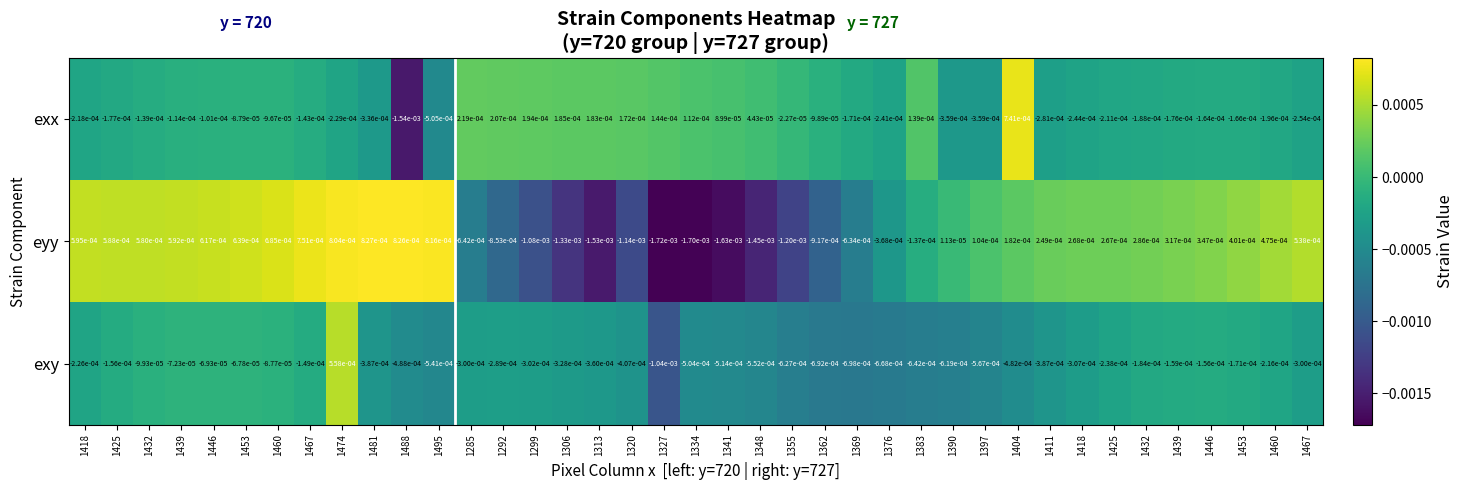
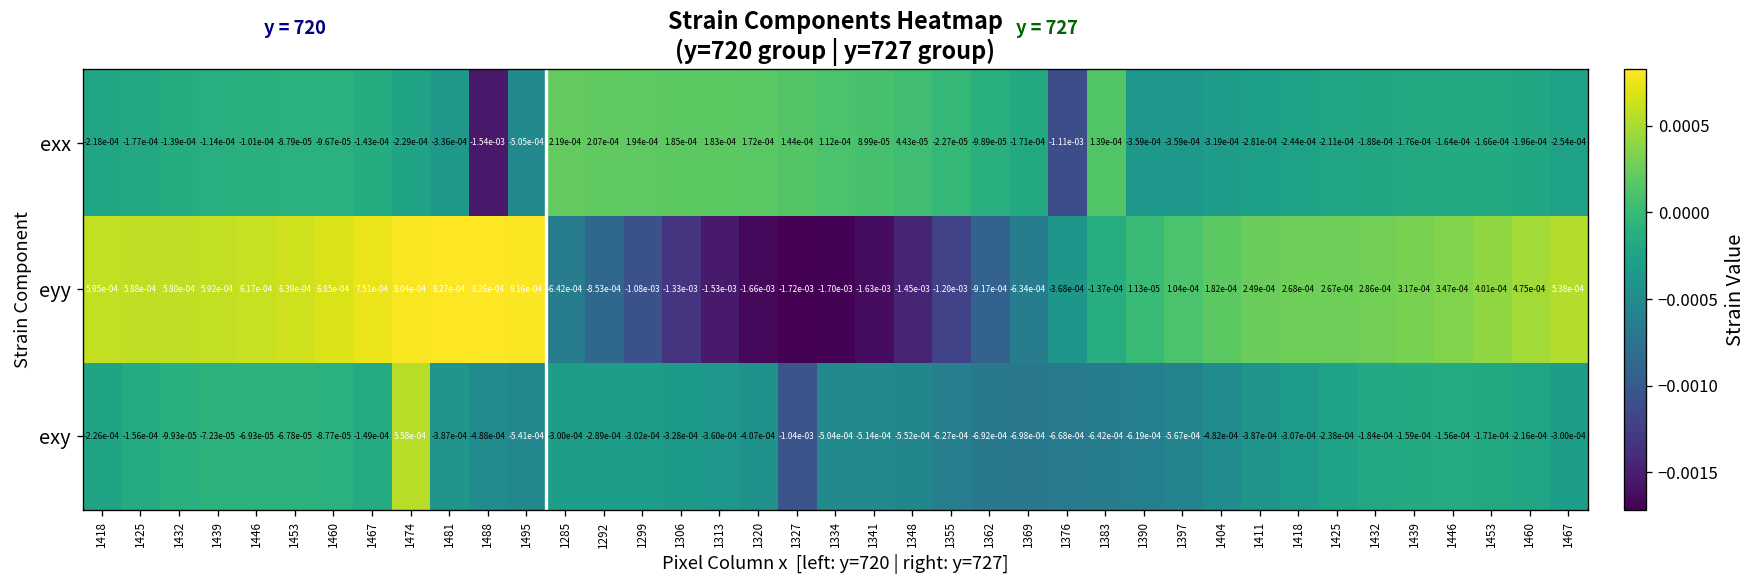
  {
    "exx": {
      "1474": "-2.29e-04",
      "1481": "-3.36e-04",
      "1488": "-1.54e-03",
      "1495": "-5.05e-04",
      "1285": "2.19e-04",
      "1292": "2.07e-04",
      "1299": "1.94e-04",
      "1306": "1.85e-04",
      "1313": "1.83e-04",
      "1320": "1.72e-04",
      "1327": "1.44e-04",
      "1334": "1.12e-04",
      "1341": "8.99e-05",
      "1348": "4.43e-05",
      "1355": "-2.27e-05",
      "1362": "-9.89e-05",
      "1369": "-1.71e-04",
-     "1376": "-2.41e-04",
+     "1376": "-1.11e-03",
      "1383": "1.39e-04",
      "1390": "-3.59e-04",
      "1397": "-3.59e-04",
-     "1404": "7.41e-04",
+     "1404": "-3.19e-04",
      "1411": "-2.81e-04"
    },
    "eyy": {
      "1474": "8.04e-04",
      "1481": "8.27e-04",
      "1488": "8.26e-04",
      "1495": "8.16e-04",
      "1285": "-6.42e-04",
      "1292": "-8.53e-04",
      "1299": "-1.08e-03",
      "1306": "-1.33e-03",
      "1313": "-1.53e-03",
-     "1320": "-1.14e-03",
+     "1320": "-1.66e-03",
      "1327": "-1.72e-03",
      "1334": "-1.70e-03",
      "1341": "-1.63e-03",
      "1348": "-1.45e-03",
      "1355": "-1.20e-03",
      "1362": "-9.17e-04",
      "1369": "-6.34e-04",
      "1376": "-3.68e-04",
      "1383": "-1.37e-04",
      "1390": "1.13e-05",
      "1397": "1.04e-04",
      "1404": "1.82e-04",
      "1411": "2.49e-04"
    },
    "exy": {
      "1474": "5.58e-04",
      "1481": "-3.87e-04",
      "1488": "-4.88e-04",
      "1495": "-5.41e-04",
      "1285": "-3.00e-04",
      "1292": "-2.89e-04",
      "1299": "-3.02e-04",
      "1306": "-3.28e-04",
      "1313": "-3.60e-04",
      "1320": "-4.07e-04",
      "1327": "-1.04e-03",
      "1334": "-5.04e-04",
      "1341": "-5.14e-04",
      "1348": "-5.52e-04",
      "1355": "-6.27e-04",
      "1362": "-6.92e-04",
      "1369": "-6.98e-04",
      "1376": "-6.68e-04",
      "1383": "-6.42e-04",
      "1390": "-6.19e-04",
      "1397": "-5.67e-04",
      "1404": "-4.82e-04",
      "1411": "-3.87e-04"
    }
  }
